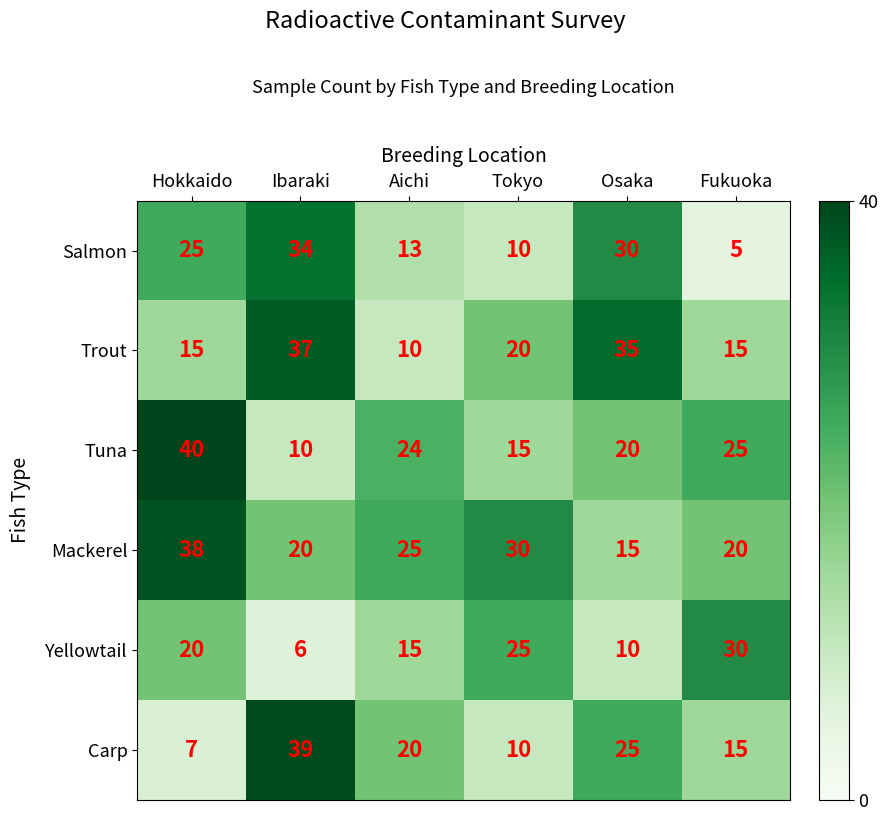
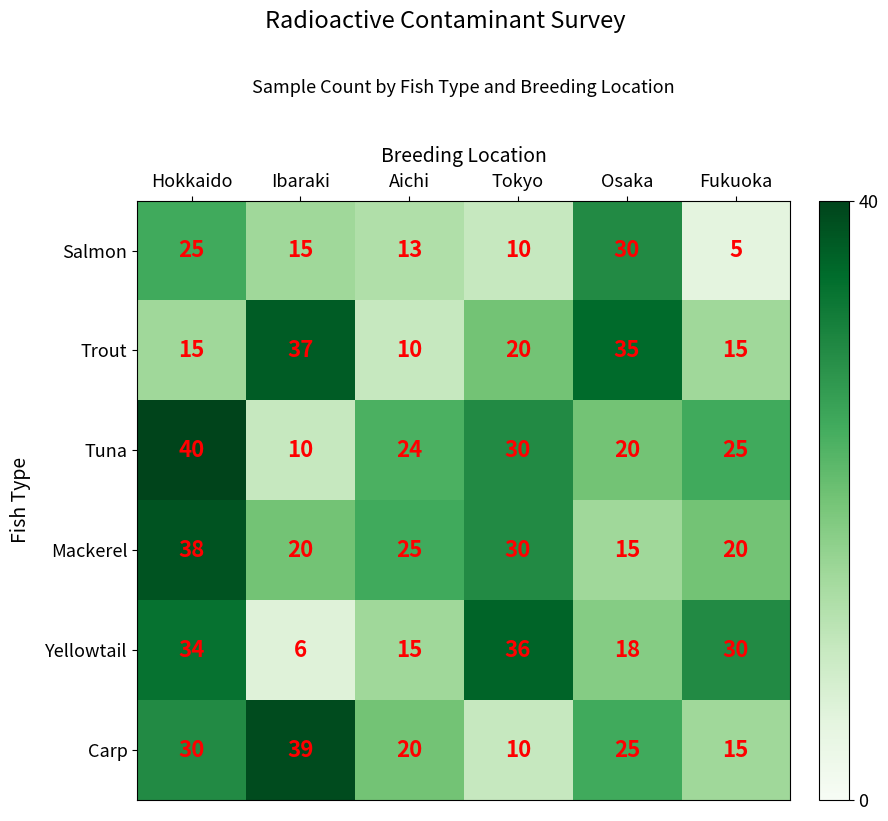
  {
    "Salmon": {
      "Hokkaido": 25,
-     "Ibaraki": 34,
+     "Ibaraki": 15,
      "Aichi": 13,
      "Tokyo": 10,
      "Osaka": 30,
      "Fukuoka": 5
    },
    "Trout": {
      "Hokkaido": 15,
      "Ibaraki": 37,
      "Aichi": 10,
      "Tokyo": 20,
      "Osaka": 35,
      "Fukuoka": 15
    },
    "Tuna": {
      "Hokkaido": 40,
      "Ibaraki": 10,
      "Aichi": 24,
-     "Tokyo": 15,
+     "Tokyo": 30,
      "Osaka": 20,
      "Fukuoka": 25
    },
    "Mackerel": {
      "Hokkaido": 38,
      "Ibaraki": 20,
      "Aichi": 25,
      "Tokyo": 30,
      "Osaka": 15,
      "Fukuoka": 20
    },
    "Yellowtail": {
-     "Hokkaido": 20,
+     "Hokkaido": 34,
      "Ibaraki": 6,
      "Aichi": 15,
-     "Tokyo": 25,
-     "Osaka": 10,
+     "Tokyo": 36,
+     "Osaka": 18,
      "Fukuoka": 30
    },
    "Carp": {
-     "Hokkaido": 7,
+     "Hokkaido": 30,
      "Ibaraki": 39,
      "Aichi": 20,
      "Tokyo": 10,
      "Osaka": 25,
      "Fukuoka": 15
    }
  }
